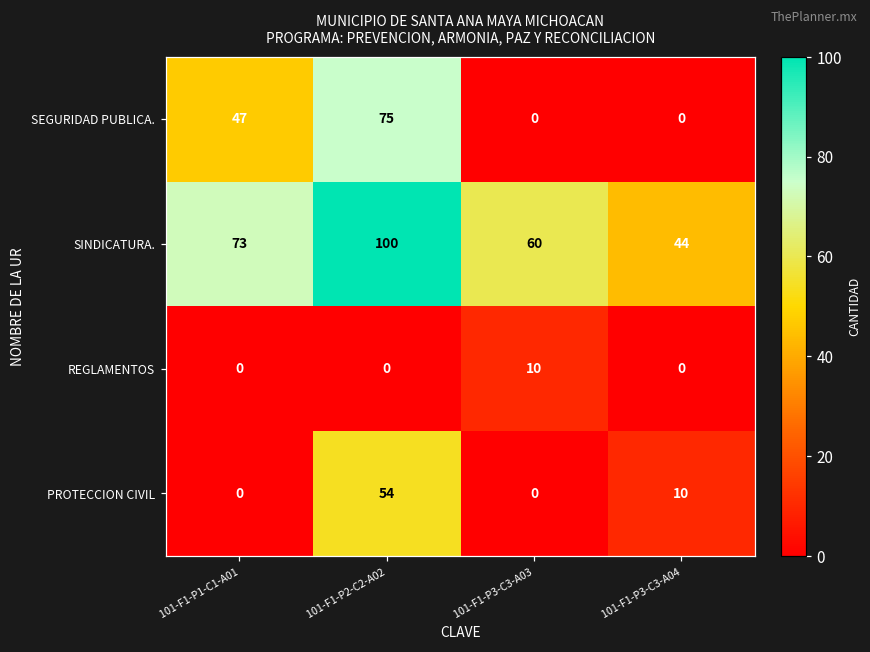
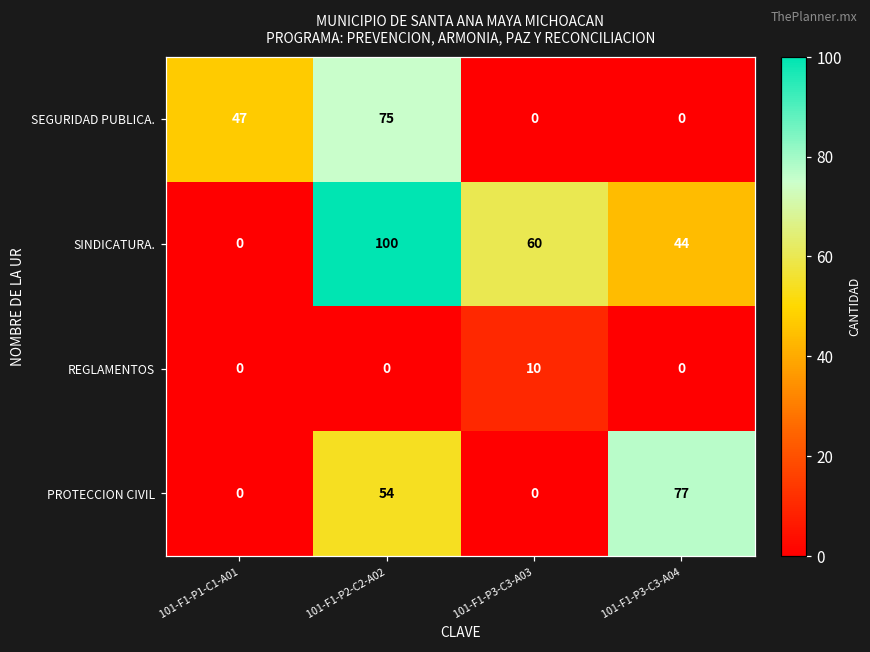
  {
    "SEGURIDAD PUBLICA.": {
      "101-F1-P1-C1-A01": 47,
      "101-F1-P2-C2-A02": 75,
      "101-F1-P3-C3-A03": 0,
      "101-F1-P3-C3-A04": 0
    },
    "SINDICATURA.": {
-     "101-F1-P1-C1-A01": 73,
+     "101-F1-P1-C1-A01": 0,
      "101-F1-P2-C2-A02": 100,
      "101-F1-P3-C3-A03": 60,
      "101-F1-P3-C3-A04": 44
    },
    "REGLAMENTOS": {
      "101-F1-P1-C1-A01": 0,
      "101-F1-P2-C2-A02": 0,
      "101-F1-P3-C3-A03": 10,
      "101-F1-P3-C3-A04": 0
    },
    "PROTECCION CIVIL": {
      "101-F1-P1-C1-A01": 0,
      "101-F1-P2-C2-A02": 54,
      "101-F1-P3-C3-A03": 0,
-     "101-F1-P3-C3-A04": 10
+     "101-F1-P3-C3-A04": 77
    }
  }
